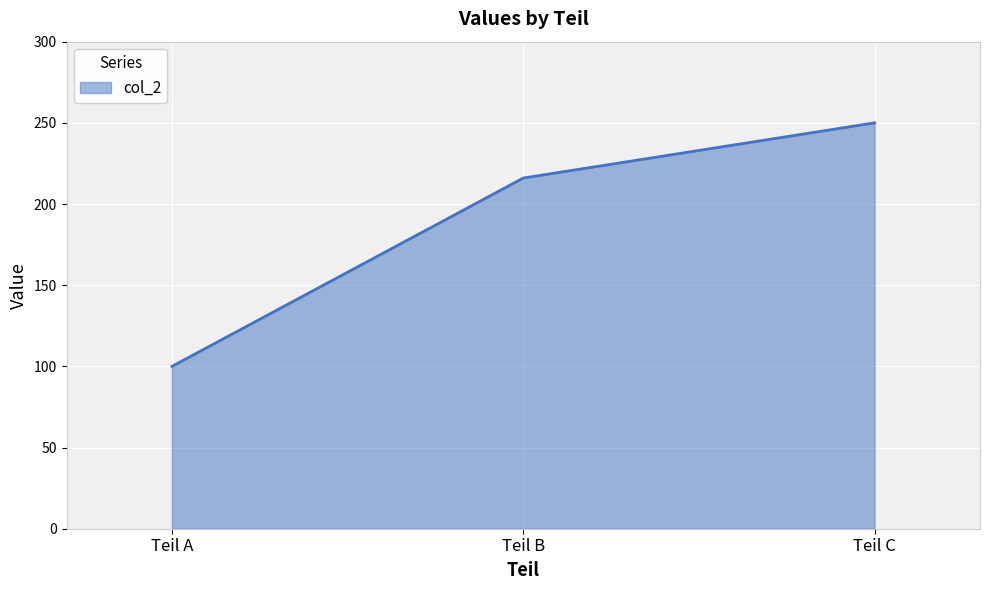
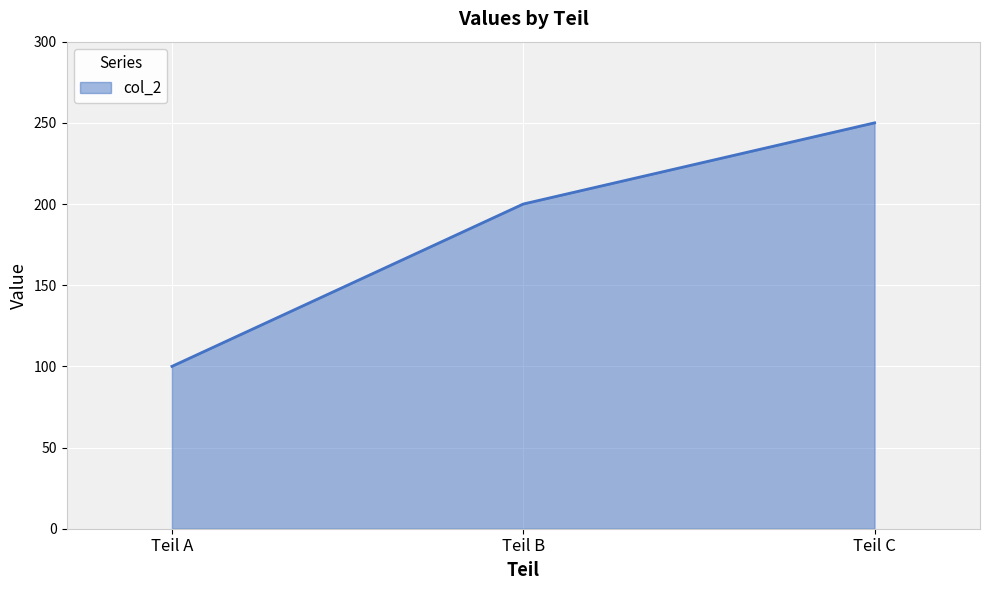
  {
    "Teil A": 100,
-   "Teil B": 216,
+   "Teil B": 200,
    "Teil C": 250
  }
